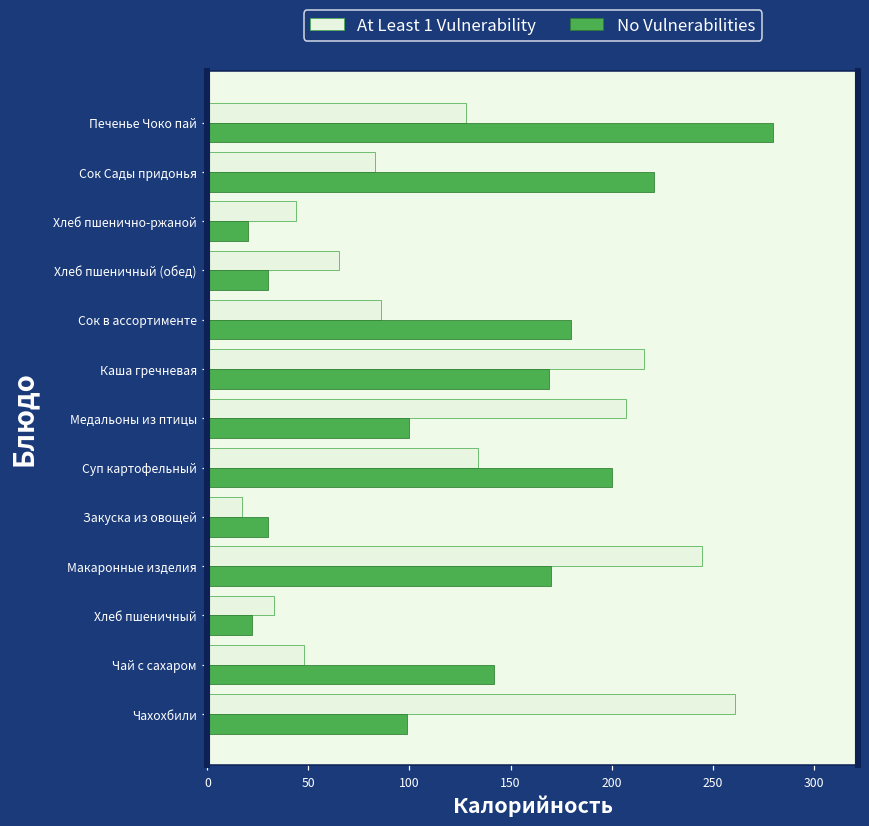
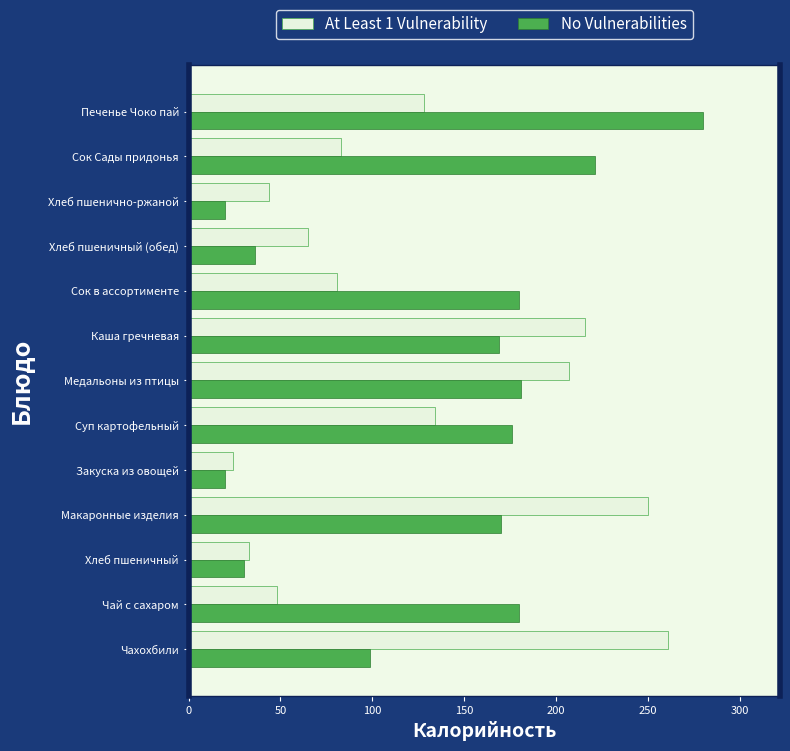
  {
    "At Least 1 Vulnerability": {
      "Печенье Чоко пай": 128,
      "Сок Сады придонья": 83,
      "Хлеб пшенично-ржаной": 44,
      "Хлеб пшеничный (обед)": 65,
-     "Сок в ассортименте": 86,
+     "Сок в ассортименте": 81,
      "Каша гречневая": 216,
      "Медальоны из птицы": 207,
      "Суп картофельный": 134,
-     "Закуска из овощей": 17,
-     "Макаронные изделия": 245,
+     "Закуска из овощей": 24,
+     "Макаронные изделия": 250,
      "Хлеб пшеничный": 33,
      "Чай с сахаром": 48,
      "Чахохбили": 261
    },
    "No Vulnerabilities": {
      "Печенье Чоко пай": 280,
      "Сок Сады придонья": 221,
      "Хлеб пшенично-ржаной": 20,
-     "Хлеб пшеничный (обед)": 30,
+     "Хлеб пшеничный (обед)": 36,
      "Сок в ассортименте": 180,
      "Каша гречневая": 169,
-     "Медальоны из птицы": 100,
-     "Суп картофельный": 200,
-     "Закуска из овощей": 30,
+     "Медальоны из птицы": 181,
+     "Суп картофельный": 176,
+     "Закуска из овощей": 20,
      "Макаронные изделия": 170,
-     "Хлеб пшеничный": 22,
-     "Чай с сахаром": 142,
+     "Хлеб пшеничный": 30,
+     "Чай с сахаром": 180,
      "Чахохбили": 99
    }
  }
